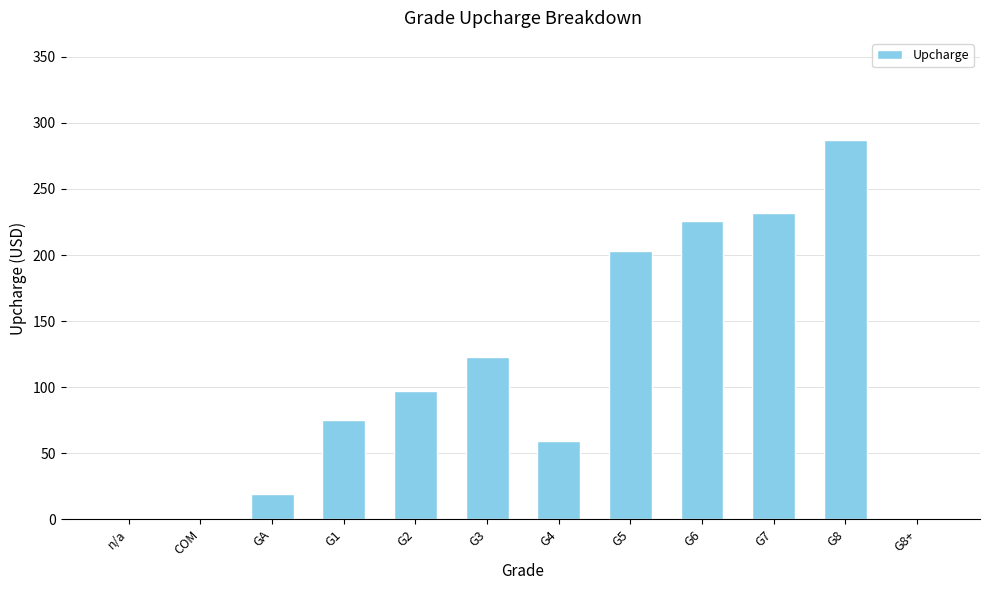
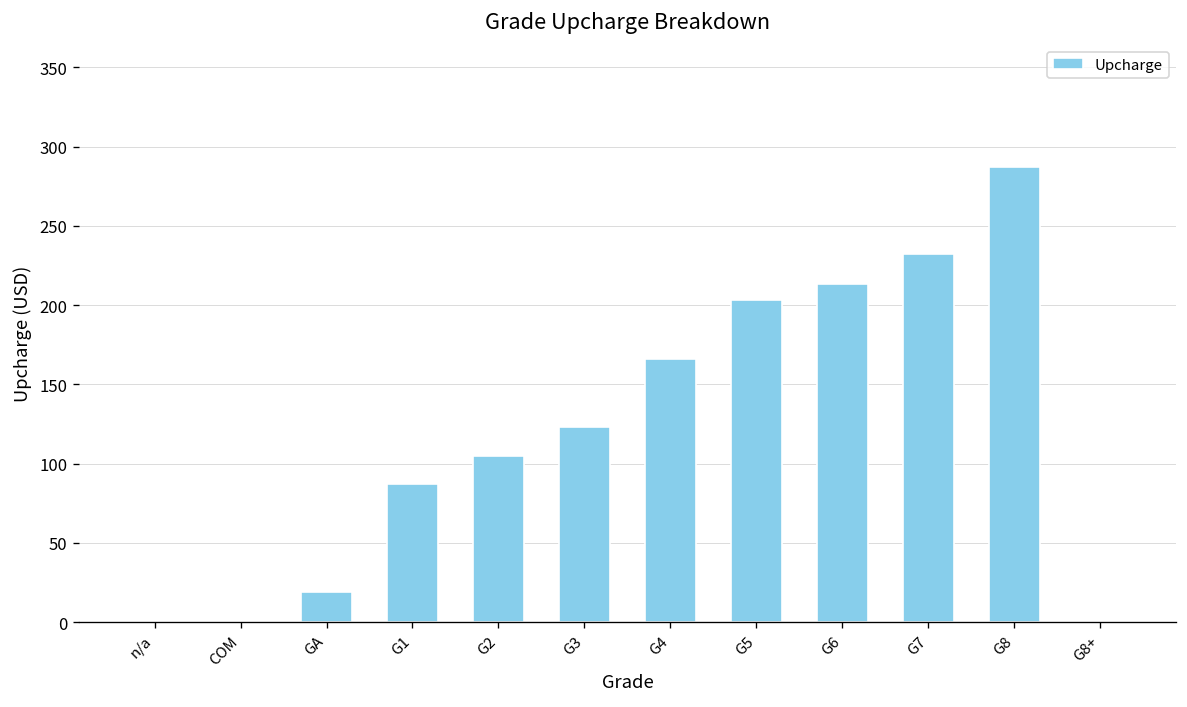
  {
    "n/a": 0,
    "COM": 0,
    "GA": 19,
-   "G1": 75,
-   "G2": 97,
+   "G1": 87,
+   "G2": 105,
    "G3": 123,
-   "G4": 59,
+   "G4": 166,
    "G5": 203,
-   "G6": 226,
+   "G6": 213,
    "G7": 232,
    "G8": 287,
    "G8+": 0
  }
